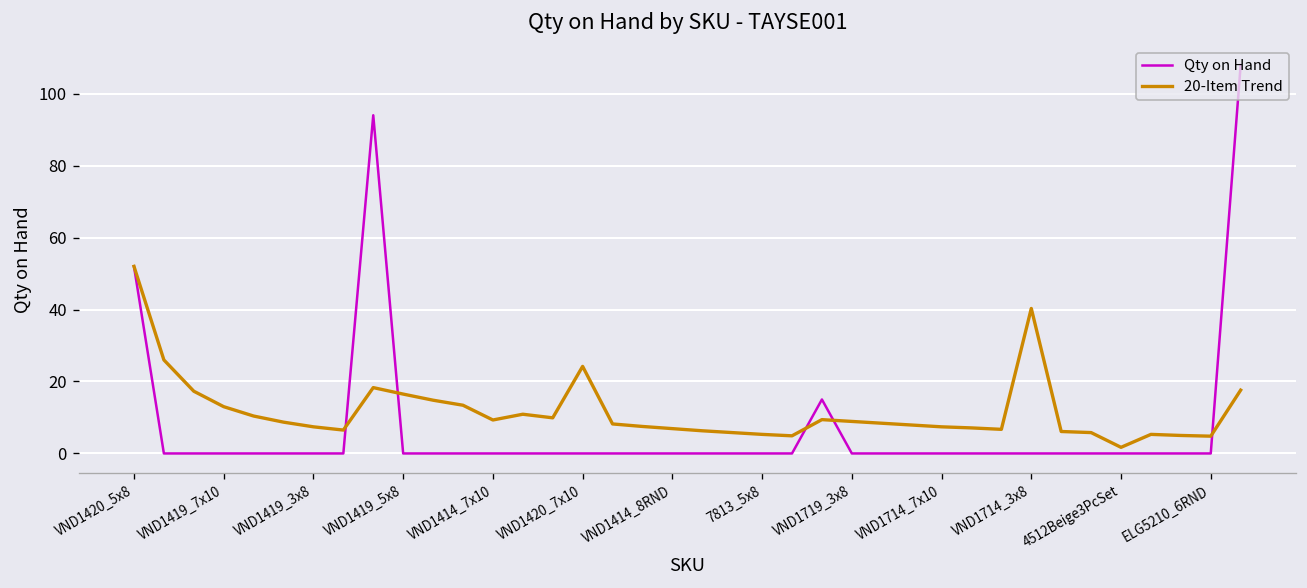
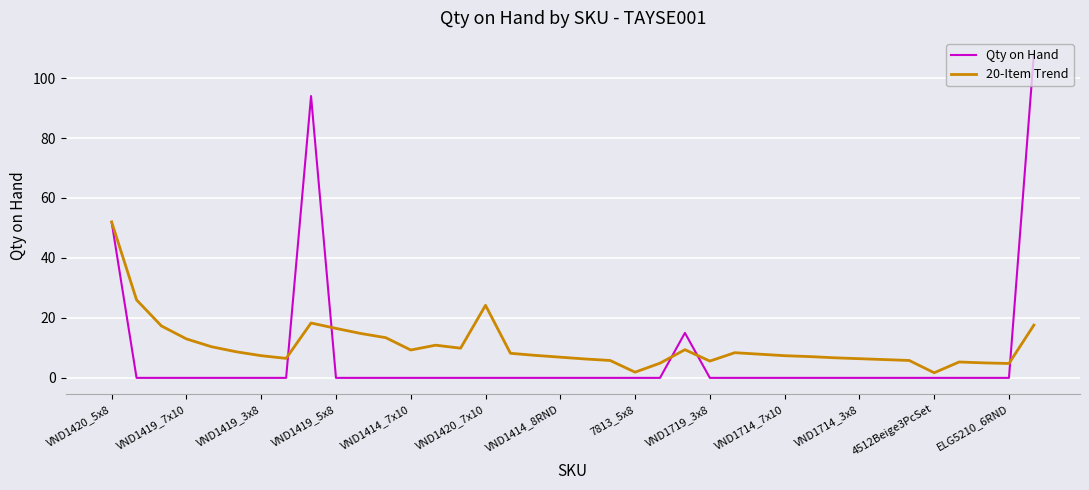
  {
    "Qty on Hand": {
      "VND1419_7x10": 0,
      "VND1419_3x8": 0,
      "VND1419_5x8": 0,
      "VND1414_7x10": 0,
      "VND1420_7x10": 0,
      "VND1414_8RND": 0,
      "7813_5x8": 0,
      "VND1719_3x8": 0,
      "VND1714_7x10": 0,
      "VND1714_3x8": 0,
      "4512Beige3PcSet": 0,
      "ELG5210_6RND": 0
    },
    "20-Item Trend": {
      "VND1419_7x10": 13,
      "VND1419_3x8": 7,
      "VND1419_5x8": 17,
      "VND1414_7x10": 9,
      "VND1420_7x10": 24,
      "VND1414_8RND": 7,
-     "7813_5x8": 5,
-     "VND1719_3x8": 9,
+     "7813_5x8": 2,
+     "VND1719_3x8": 6,
      "VND1714_7x10": 7,
-     "VND1714_3x8": 40,
+     "VND1714_3x8": 6,
      "4512Beige3PcSet": 2,
      "ELG5210_6RND": 5
    }
  }
